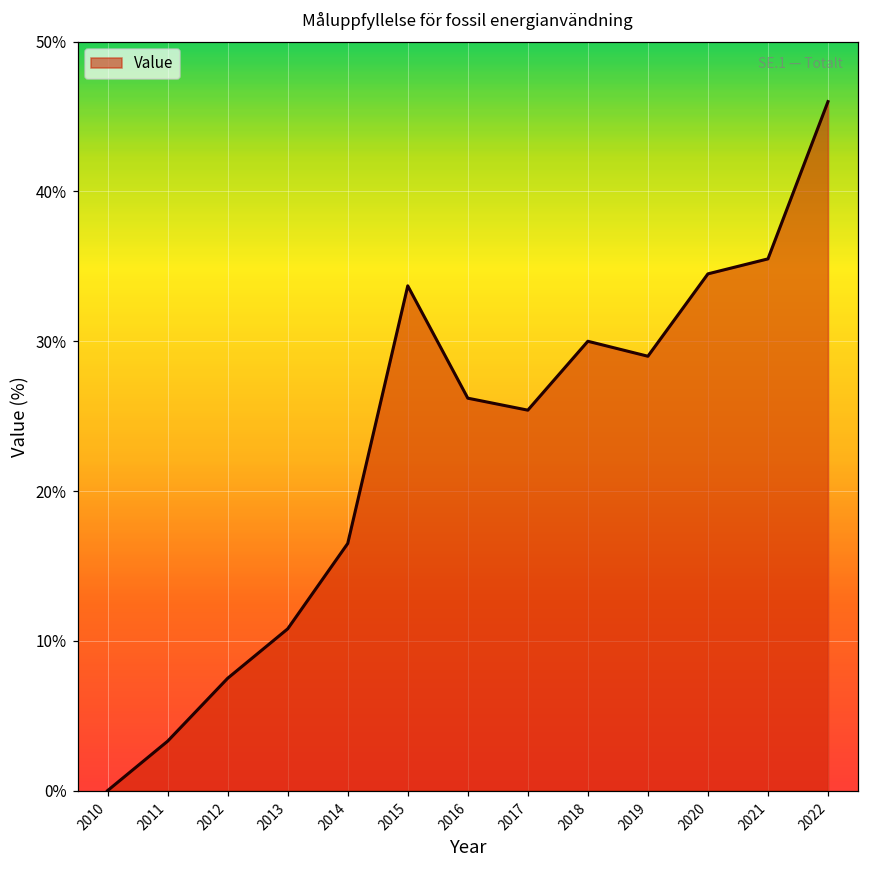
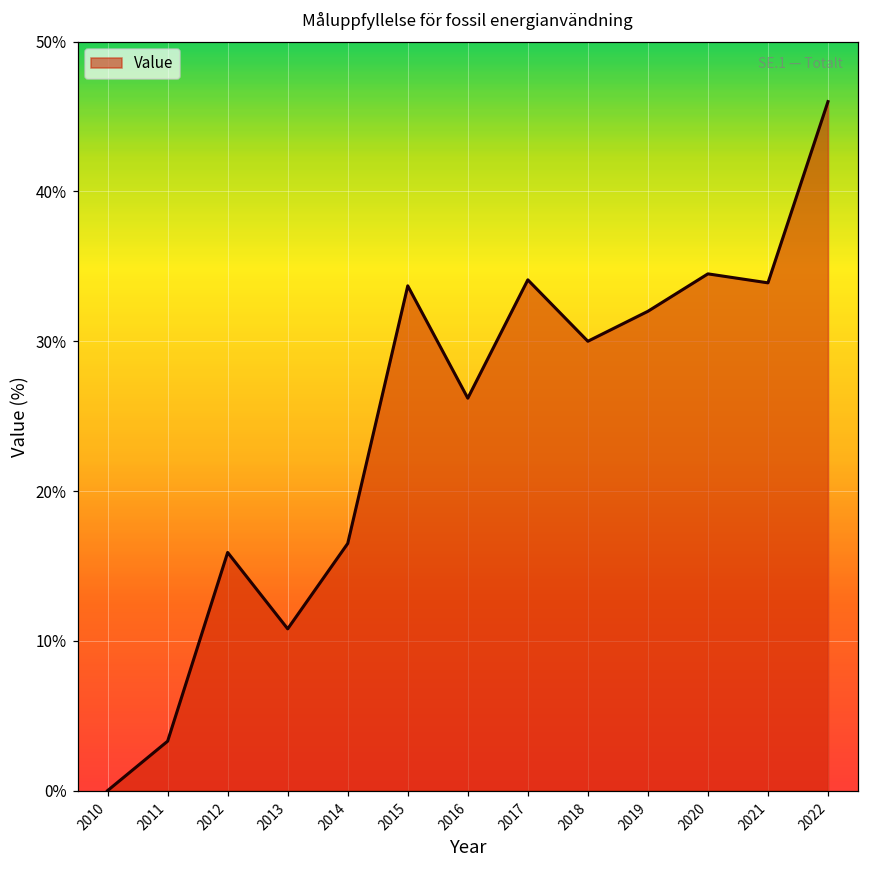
  {
    "2010": "0.0%",
    "2011": "3.3%",
-   "2012": "7.5%",
+   "2012": "15.9%",
    "2013": "10.8%",
    "2014": "16.5%",
    "2015": "33.7%",
    "2016": "26.2%",
-   "2017": "25.4%",
+   "2017": "34.1%",
    "2018": "30.0%",
-   "2019": "29%",
+   "2019": "32%",
    "2020": "34.5%",
-   "2021": "35.5%",
+   "2021": "33.9%",
    "2022": "46.0%"
  }
